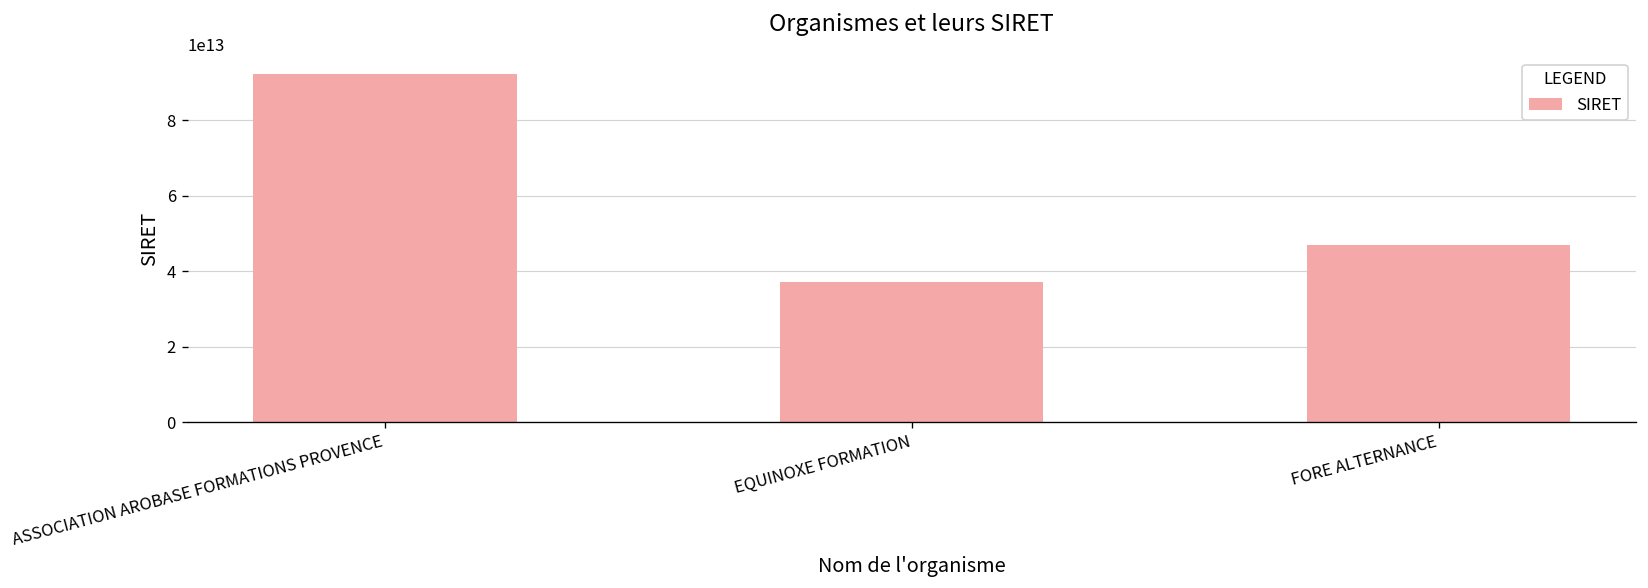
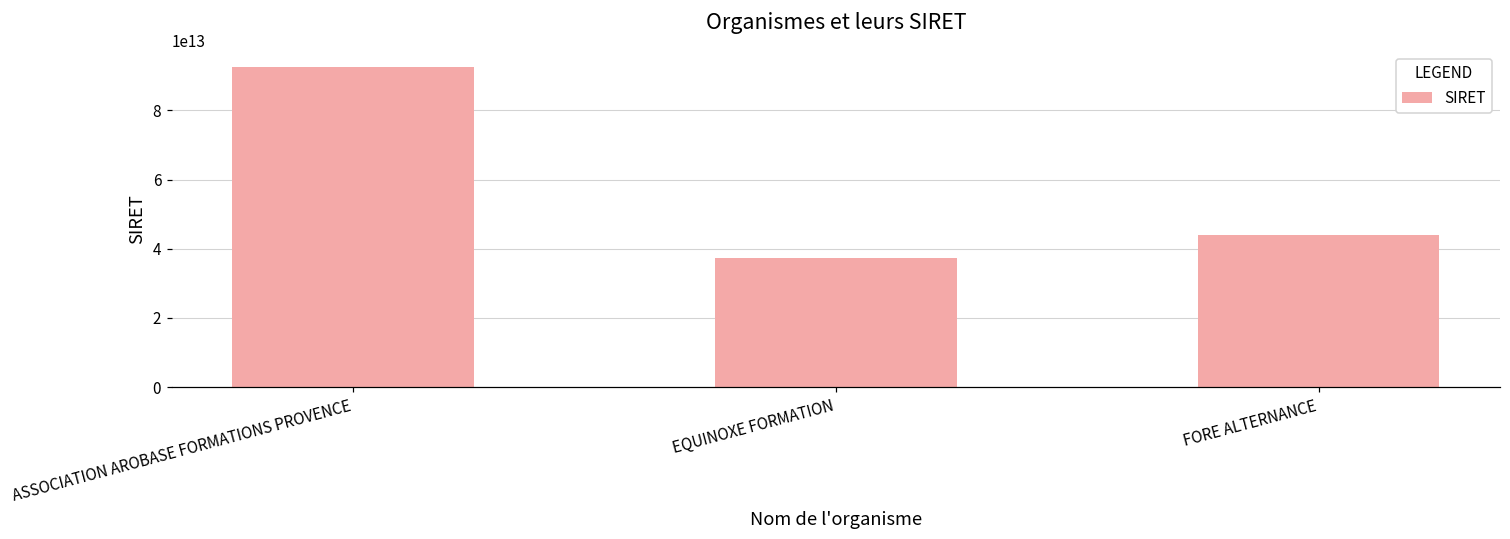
  {
    "ASSOCIATION AROBASE FORMATIONS PROVENCE": 92000000000000,
    "EQUINOXE FORMATION": 37000000000000,
-   "FORE ALTERNANCE": 47000000000000
+   "FORE ALTERNANCE": 44000000000000
  }
